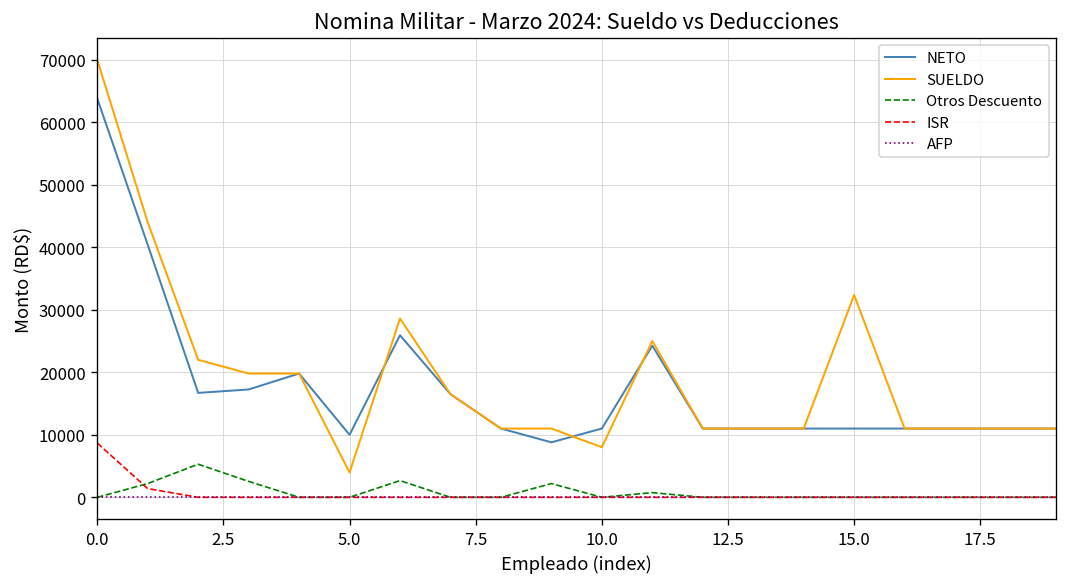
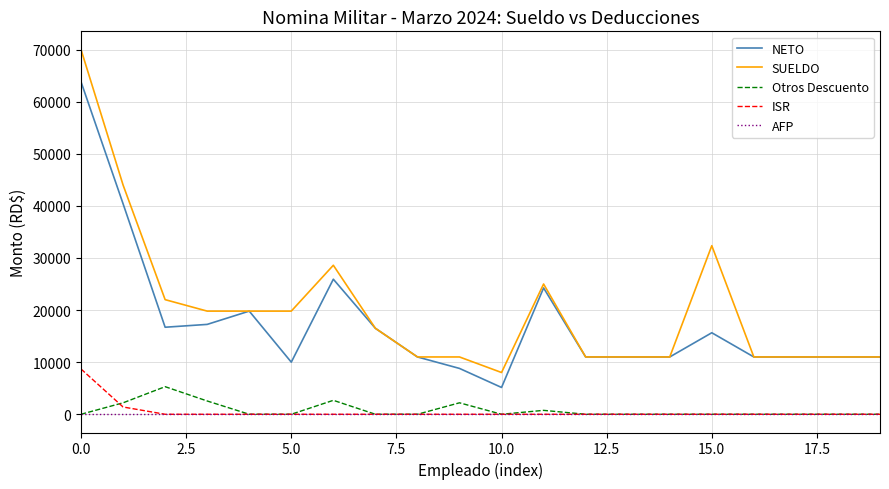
  {
    "NETO": {
      "0.0": 64000,
      "5.0": 10000,
-     "10.0": 11000,
-     "15.0": 11000
+     "10.0": 5000,
+     "15.0": 16000
    },
    "SUELDO": {
      "0.0": 70000,
-     "5.0": 4000,
+     "5.0": 20000,
      "10.0": 8000,
      "15.0": 32000
    },
    "ISR": {
      "0.0": 9000
    }
  }
